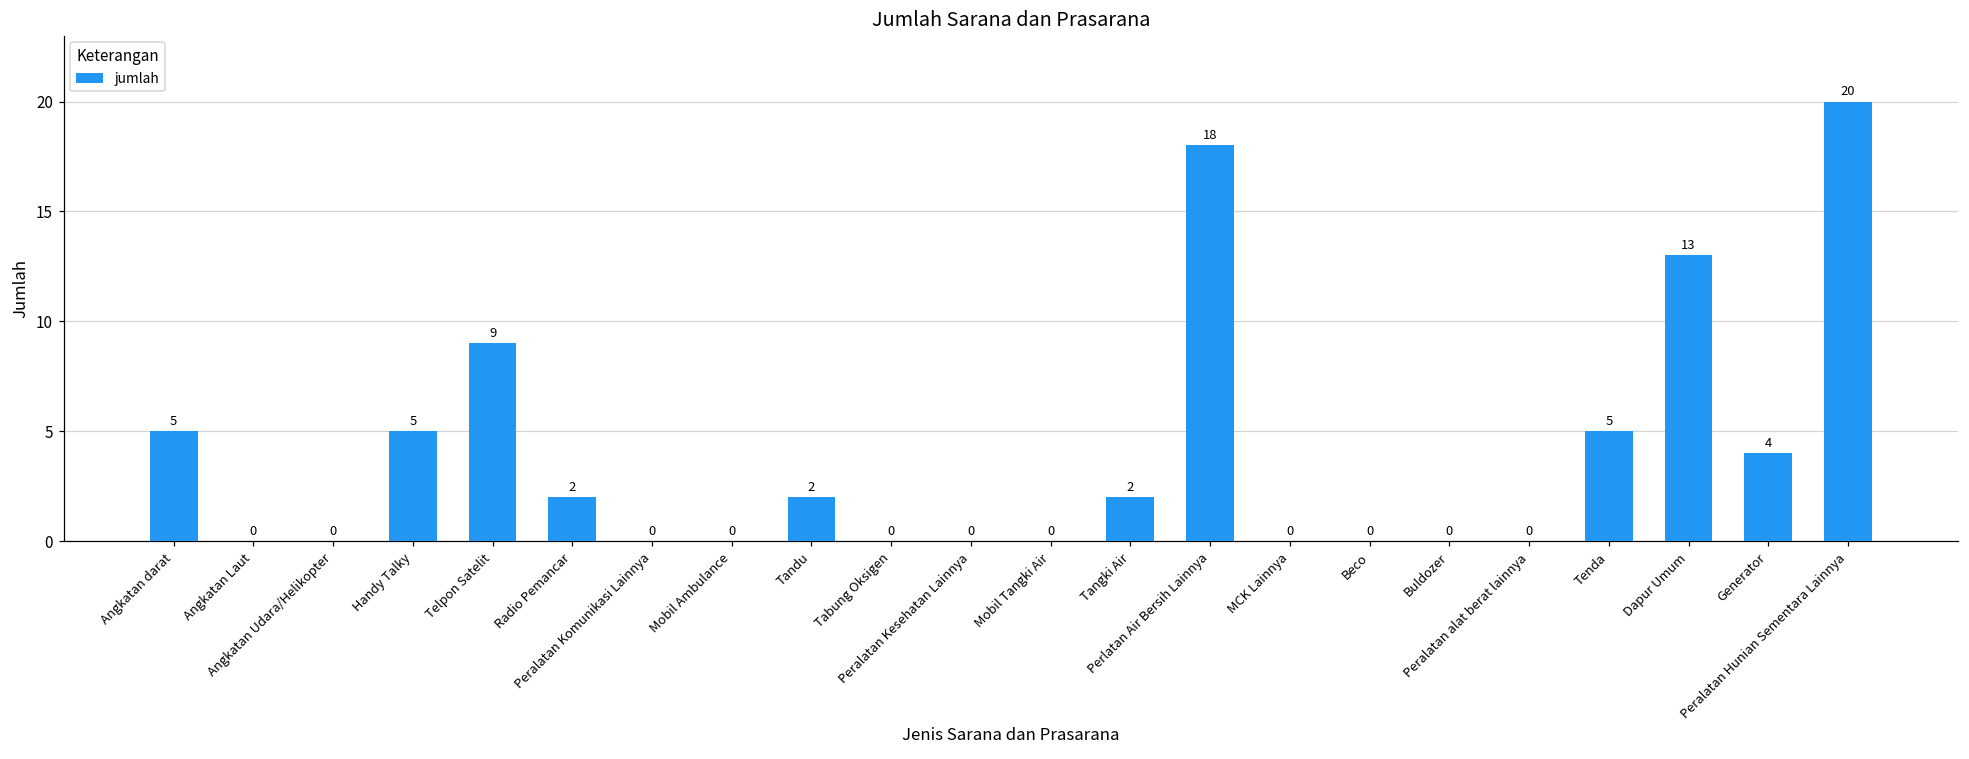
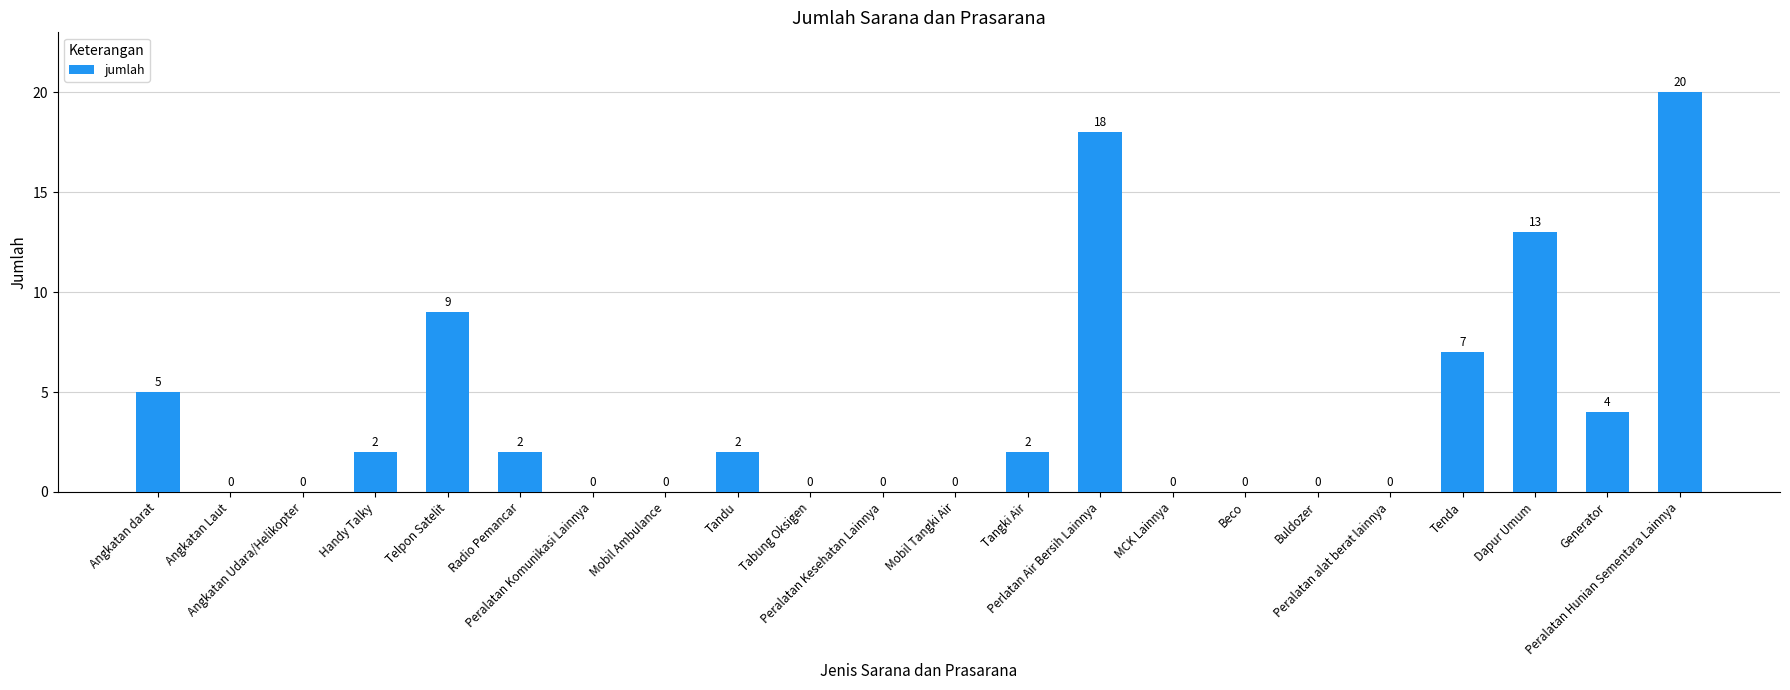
  {
    "Angkatan darat": 5,
    "Angkatan Laut": 0,
    "Angkatan Udara/Helikopter": 0,
-   "Handy Talky": 5,
+   "Handy Talky": 2,
    "Telpon Satelit": 9,
    "Radio Pemancar": 2,
    "Peralatan Komunikasi Lainnya": 0,
    "Mobil Ambulance": 0,
    "Tandu": 2,
    "Tabung Oksigen": 0,
    "Peralatan Kesehatan Lainnya": 0,
    "Mobil Tangki Air": 0,
    "Tangki Air": 2,
    "Perlatan Air Bersih Lainnya": 18,
    "MCK Lainnya": 0,
    "Beco": 0,
    "Buldozer": 0,
    "Peralatan alat berat lainnya": 0,
-   "Tenda": 5,
+   "Tenda": 7,
    "Dapur Umum": 13,
    "Generator": 4,
    "Peralatan Hunian Sementara Lainnya": 20
  }
